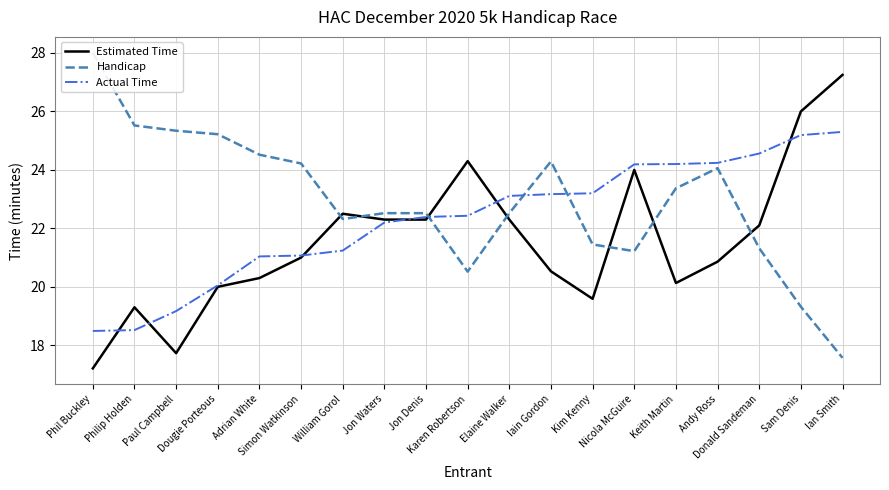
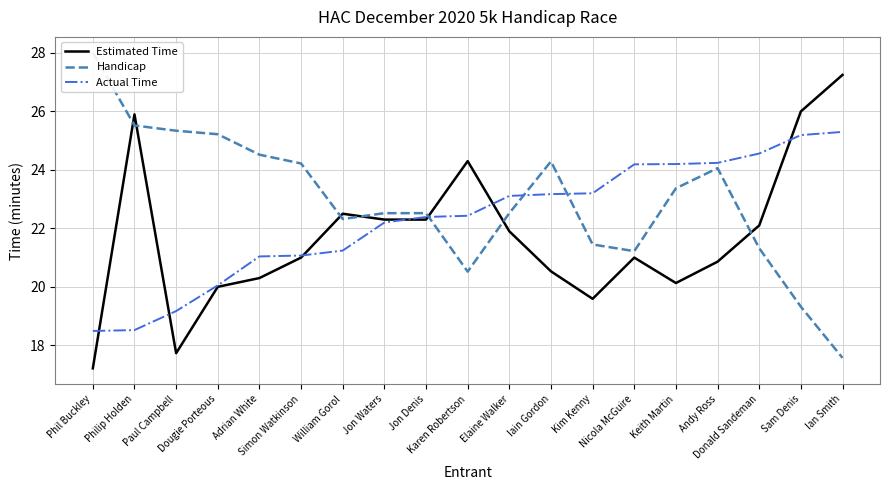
  {
    "Estimated Time": {
      "Phil Buckley": 17.2,
-     "Philip Holden": 19.3,
+     "Philip Holden": 25.9,
      "Paul Campbell": 17.7,
      "Adrian White": 20.3,
      "William Gorol": 22.5,
      "Jon Waters": 22.3,
      "Jon Denis": 22.3,
      "Karen Robertson": 24.3,
-     "Elaine Walker": 22.3,
+     "Elaine Walker": 21.9,
      "Iain Gordon": 20.5,
      "Kim Kenny": 19.6,
-     "Nicola McGuire": 24,
+     "Nicola McGuire": 21,
      "Keith Martin": 20.1,
      "Andy Ross": 20.9,
      "Donald Sandeman": 22.1,
      "Sam Denis": 26.0,
      "Ian Smith": 27.3
    }
  }
